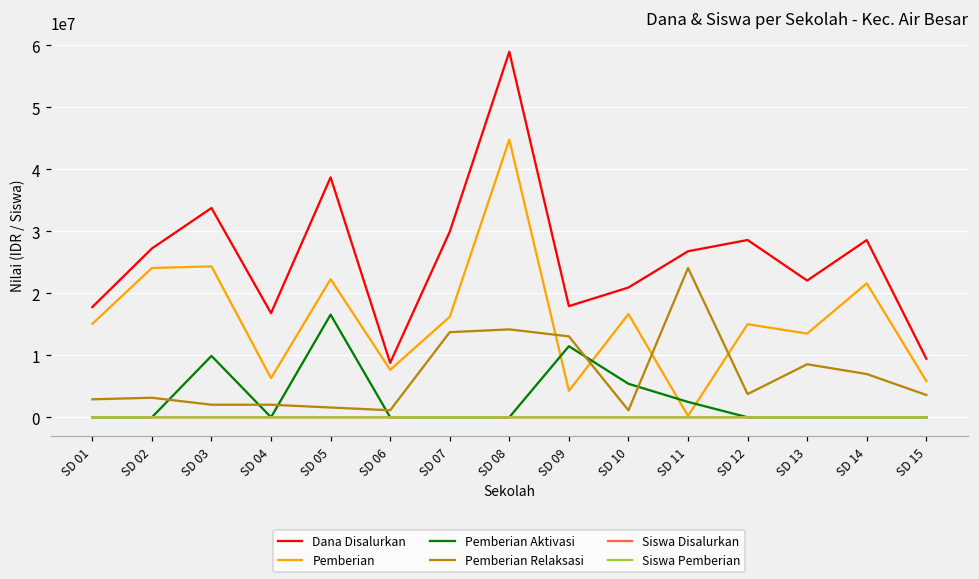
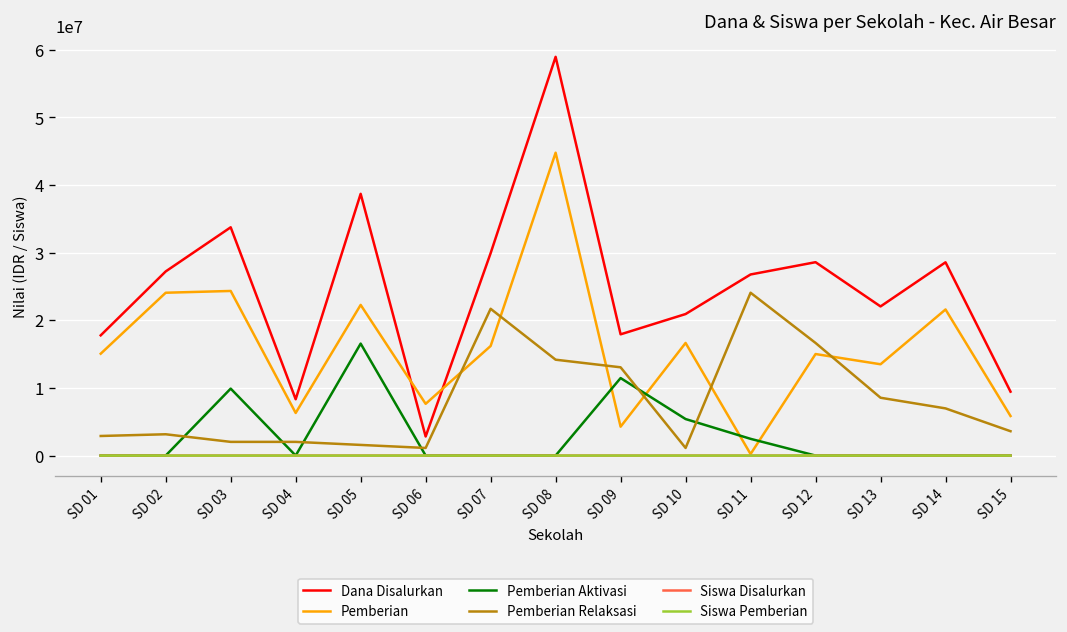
  {
    "Dana Disalurkan": {
      "SD 01": 18000000,
      "SD 02": 27000000,
      "SD 03": 34000000,
-     "SD 04": 17000000,
+     "SD 04": 8000000,
      "SD 05": 39000000,
-     "SD 06": 9000000,
+     "SD 06": 3000000,
      "SD 07": 30000000,
      "SD 08": 59000000,
      "SD 09": 18000000,
      "SD 10": 21000000,
      "SD 11": 27000000,
      "SD 12": 29000000,
      "SD 13": 22000000,
      "SD 14": 29000000,
      "SD 15": 9000000
    },
    "Pemberian": {
      "SD 01": 15000000,
      "SD 02": 24000000,
      "SD 03": 24000000,
      "SD 04": 6000000,
      "SD 05": 22000000,
      "SD 06": 8000000,
      "SD 07": 16000000,
      "SD 08": 45000000,
      "SD 09": 4000000,
      "SD 10": 17000000,
      "SD 12": 15000000,
      "SD 13": 14000000,
      "SD 14": 22000000,
      "SD 15": 6000000
    },
    "Pemberian Aktivasi": {
      "SD 03": 10000000,
      "SD 05": 17000000,
      "SD 09": 11000000,
      "SD 10": 5000000,
      "SD 11": 2000000
    },
    "Pemberian Relaksasi": {
      "SD 01": 3000000,
      "SD 02": 3000000,
      "SD 03": 2000000,
      "SD 04": 2000000,
      "SD 05": 2000000,
      "SD 06": 1000000,
-     "SD 07": 14000000,
+     "SD 07": 22000000,
      "SD 08": 14000000,
      "SD 09": 13000000,
      "SD 10": 1000000,
      "SD 11": 24000000,
-     "SD 12": 4000000,
+     "SD 12": 17000000,
      "SD 13": 9000000,
      "SD 14": 7000000,
      "SD 15": 4000000
    },
    "Siswa Pemberian": {
      "SD 03": 0,
      "SD 05": 0,
      "SD 09": 0,
      "SD 10": 0
    }
  }
